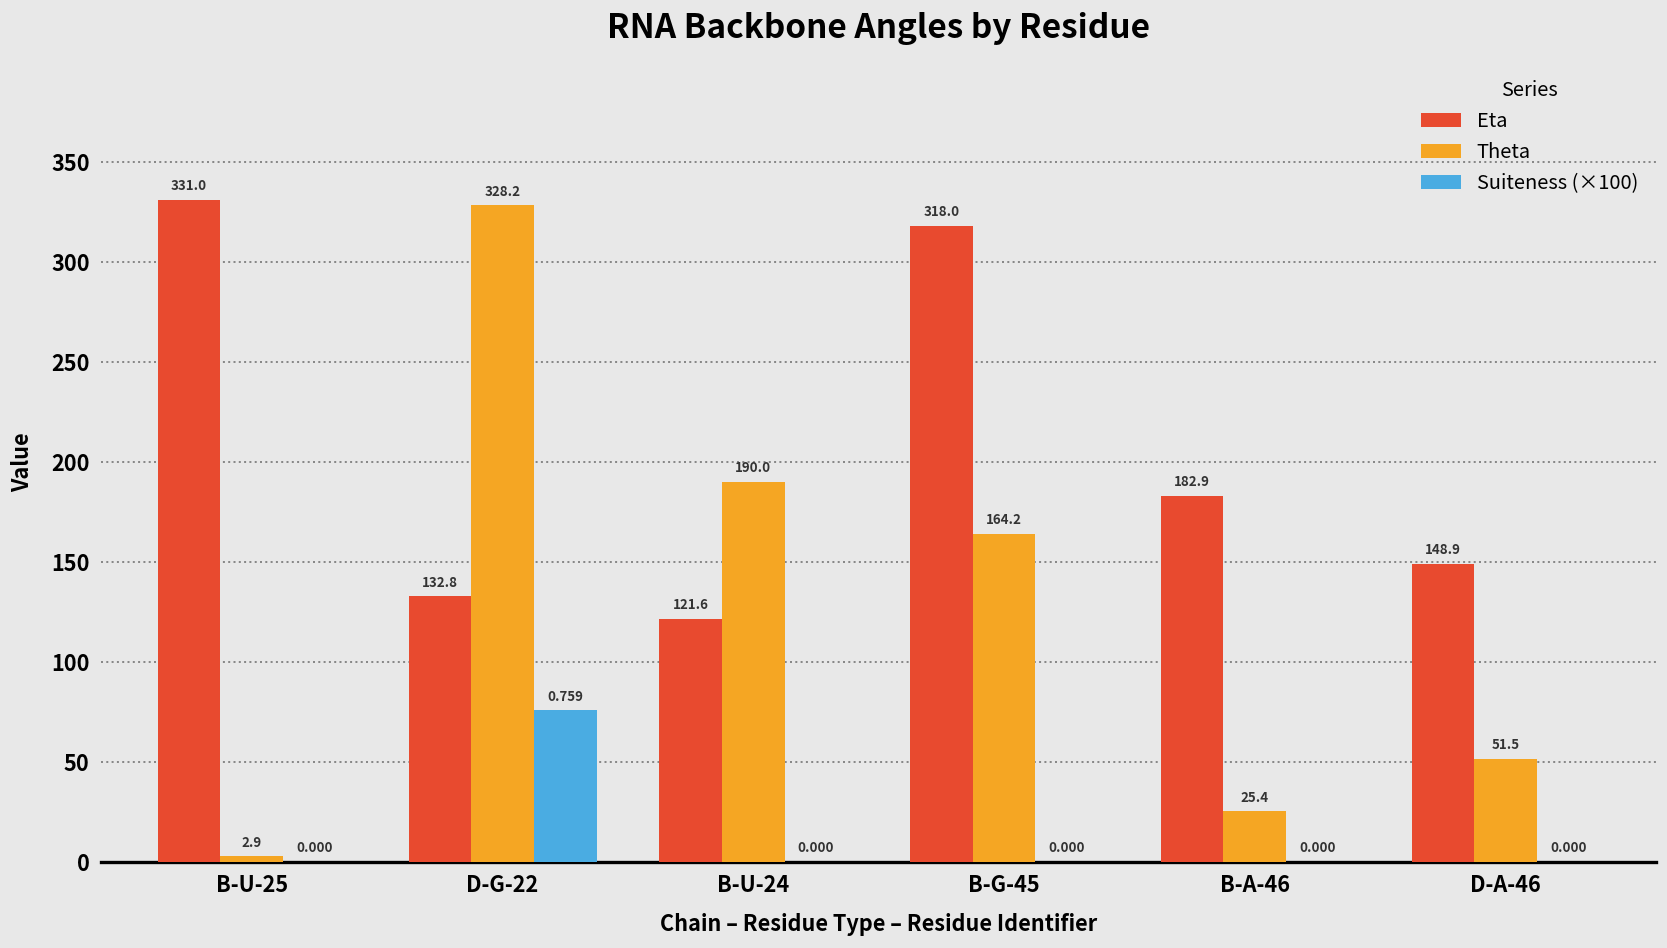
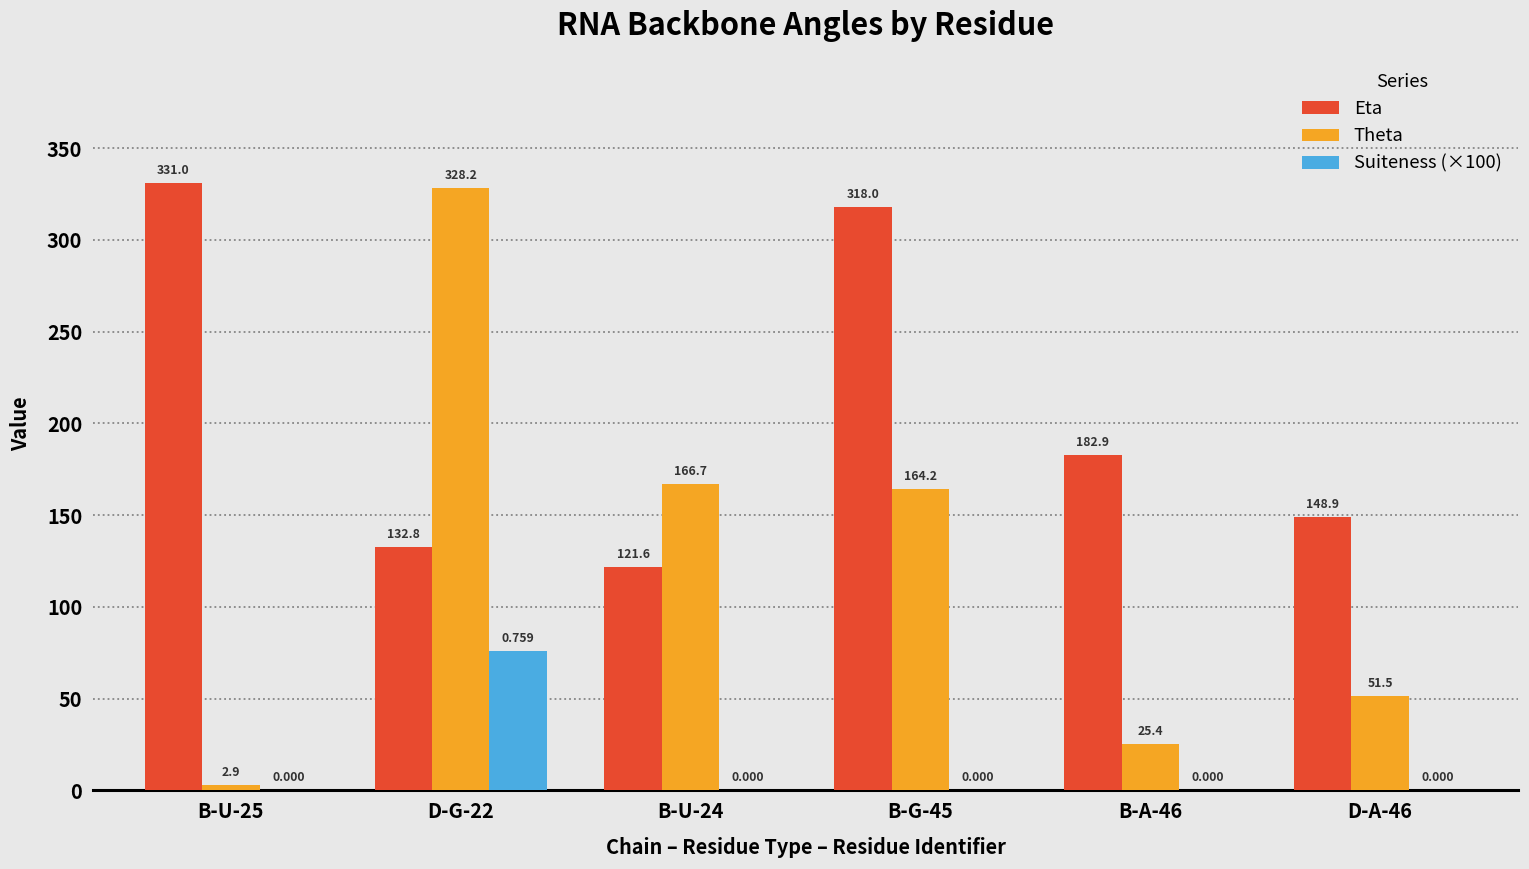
  {
    "Eta": {
      "B-U-25": 331.0,
      "D-G-22": 132.8,
      "B-U-24": 121.6,
      "B-G-45": 318.0,
      "B-A-46": 182.9,
      "D-A-46": 148.9
    },
    "Theta": {
      "B-U-25": 2.9,
      "D-G-22": 328.2,
-     "B-U-24": 190.0,
+     "B-U-24": 166.7,
      "B-G-45": 164.2,
      "B-A-46": 25.4,
      "D-A-46": 51.5
    },
    "Suiteness (×100)": {
      "B-U-25": 0.000,
      "B-U-24": 0.000,
      "B-G-45": 0.000,
      "B-A-46": 0.000,
      "D-A-46": 0.000
    }
  }
